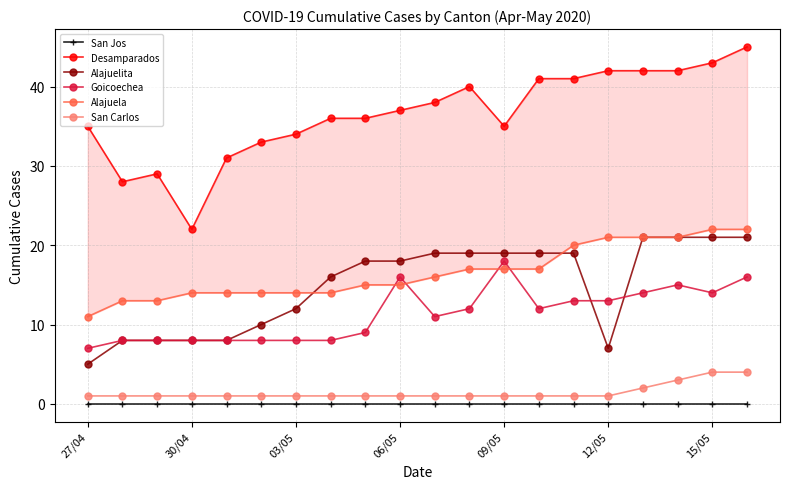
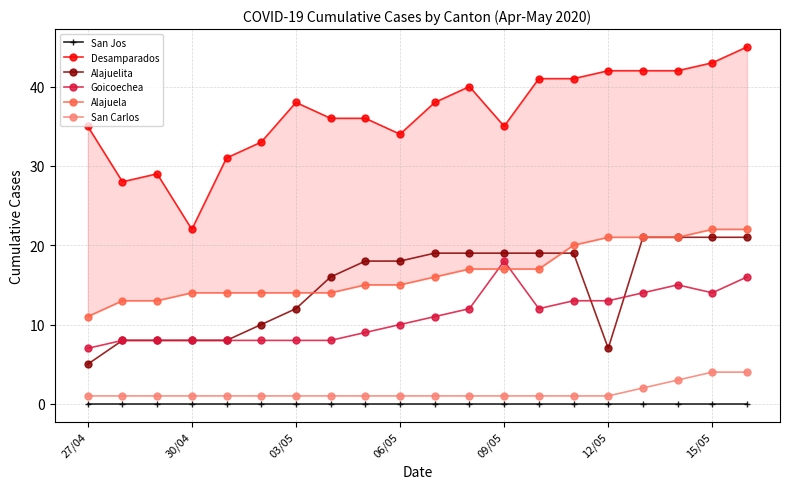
  {
    "San Jos": {
      "27/04": 0,
      "30/04": 0,
      "03/05": 0,
      "06/05": 0,
      "09/05": 0,
      "12/05": 0,
      "15/05": 0
    },
    "Desamparados": {
      "27/04": 35,
      "30/04": 22,
-     "03/05": 34,
-     "06/05": 37,
+     "03/05": 38,
+     "06/05": 34,
      "09/05": 35,
      "12/05": 42,
      "15/05": 43
    },
    "Alajuelita": {
      "27/04": 5,
      "03/05": 12,
      "06/05": 18,
      "09/05": 19,
      "12/05": 7,
      "15/05": 21
    },
    "Goicoechea": {
      "27/04": 7,
      "03/05": 8,
-     "06/05": 16,
+     "06/05": 10,
      "09/05": 18,
      "12/05": 13,
      "15/05": 14
    }
  }
